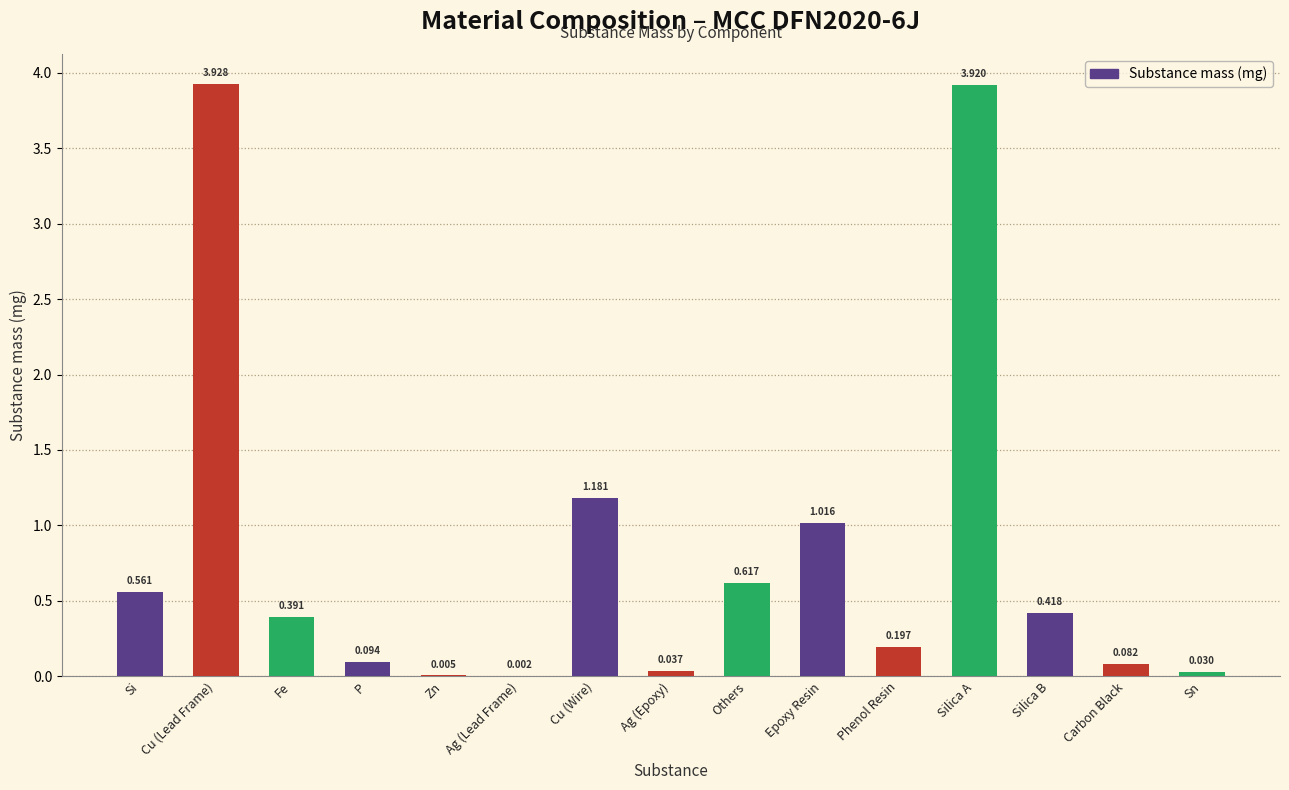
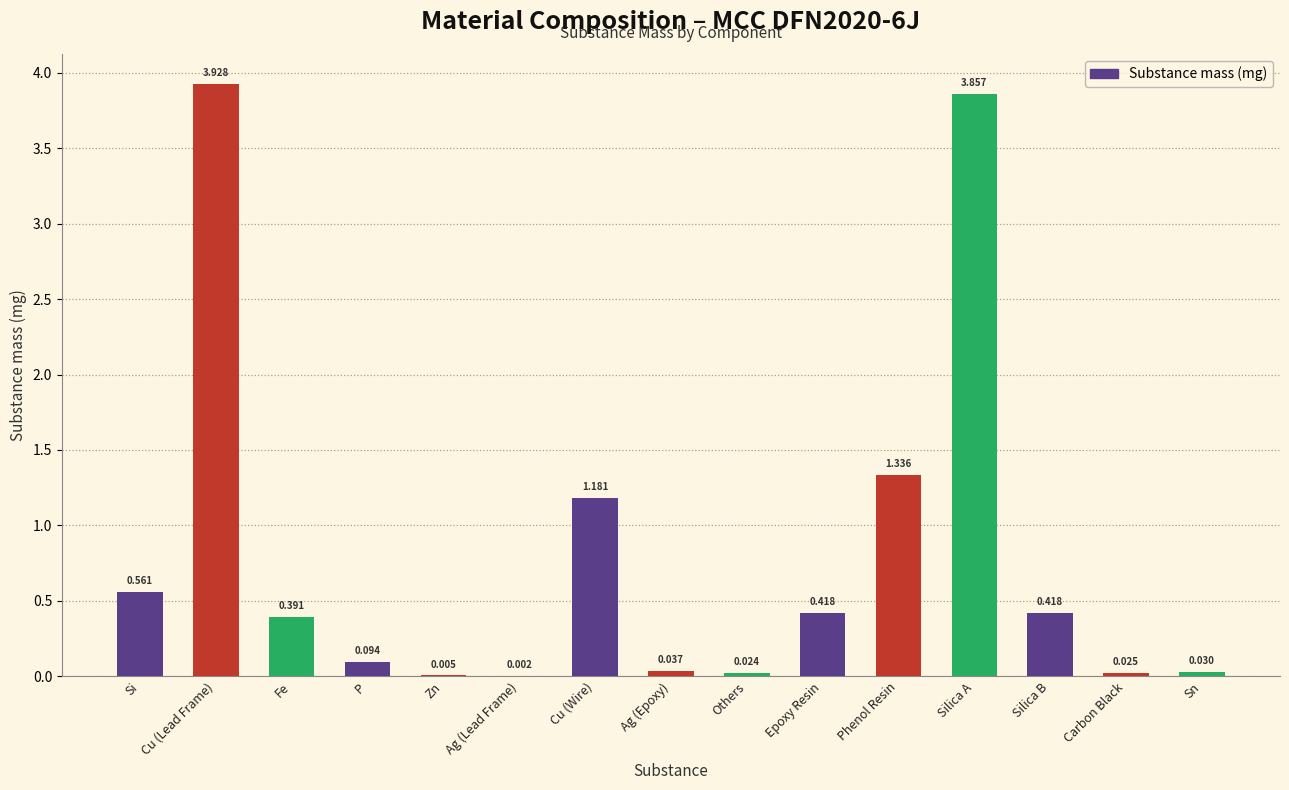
  {
    "Si": 0.561,
    "Cu (Lead Frame)": 3.928,
    "Fe": 0.391,
    "P": 0.094,
    "Zn": 0.005,
    "Ag (Lead Frame)": 0.002,
    "Cu (Wire)": 1.181,
    "Ag (Epoxy)": 0.037,
-   "Others": 0.617,
-   "Epoxy Resin": 1.016,
-   "Phenol Resin": 0.197,
-   "Silica A": 3.920,
+   "Others": 0.024,
+   "Epoxy Resin": 0.418,
+   "Phenol Resin": 1.336,
+   "Silica A": 3.857,
    "Silica B": 0.418,
-   "Carbon Black": 0.082,
+   "Carbon Black": 0.025,
    "Sn": 0.030
  }
